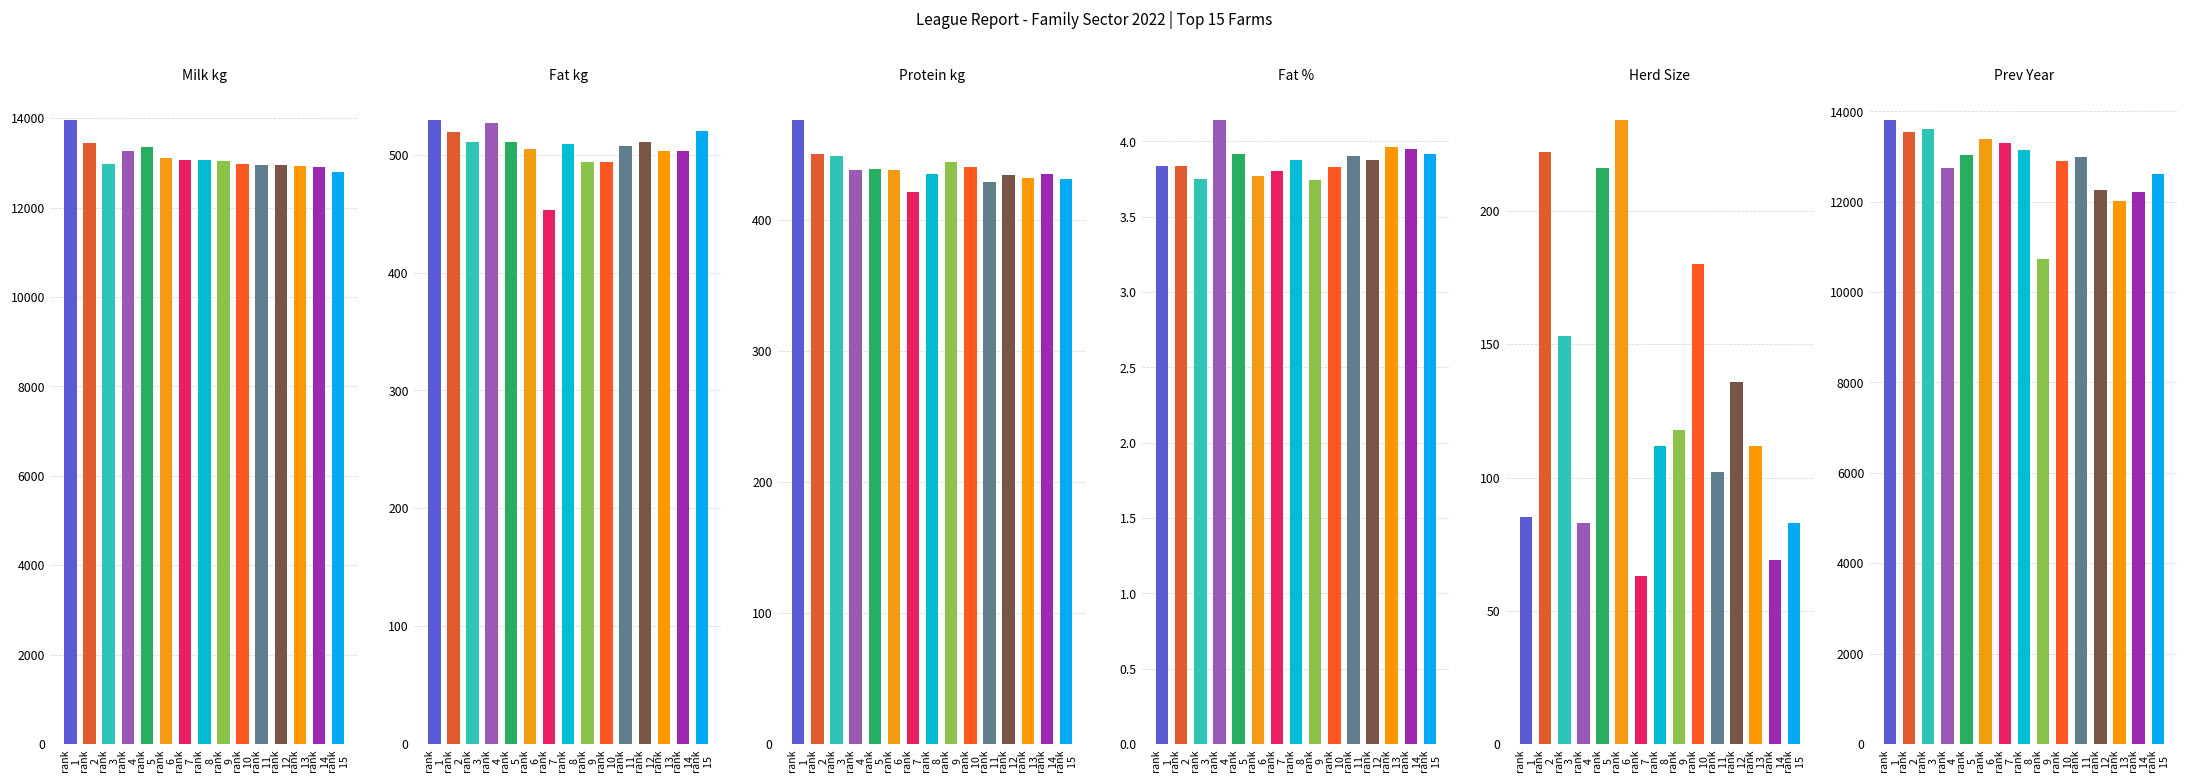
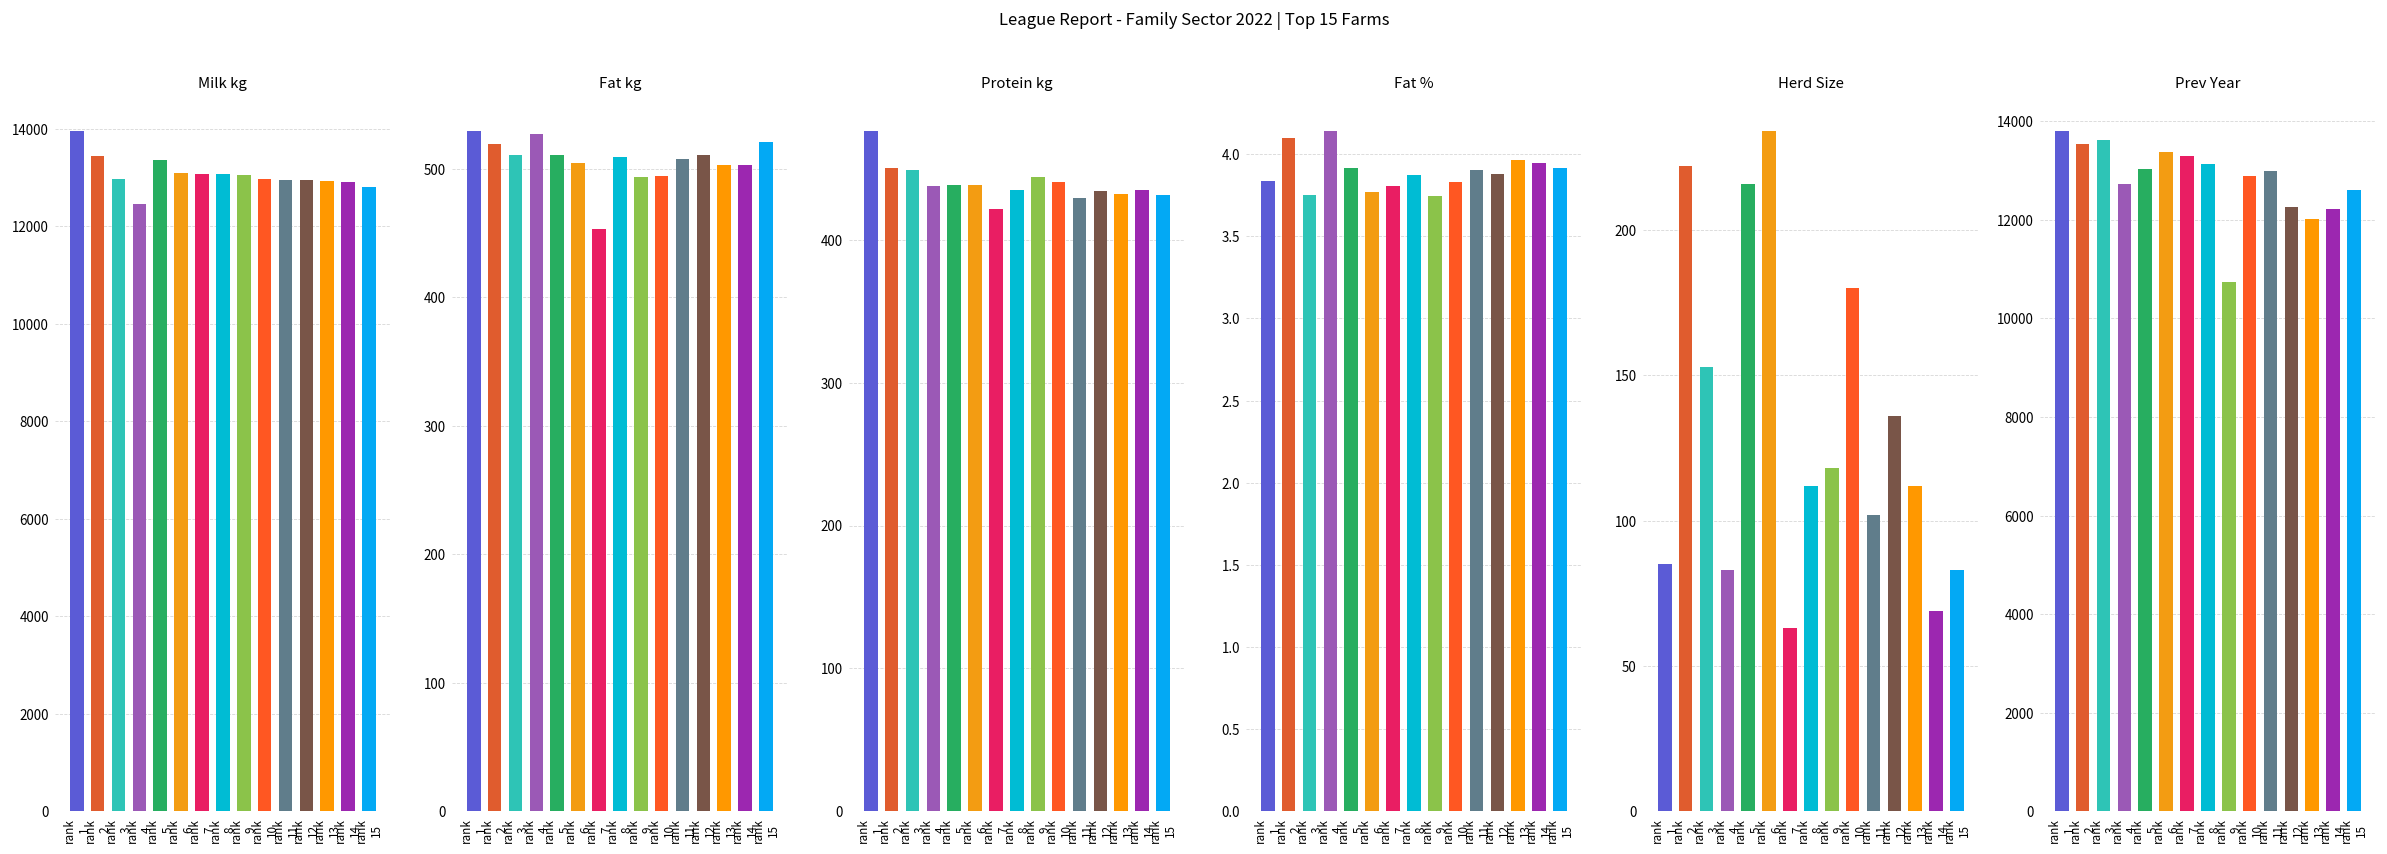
  {
    "Milk kg": {
      "rank 1": 14000,
      "rank 2": 13400,
      "rank 3": 13000,
-     "rank 4": 13300,
+     "rank 4": 12500,
      "rank 5": 13400,
      "rank 6": 13100,
      "rank 7": 13100,
      "rank 8": 13100,
      "rank 9": 13000,
      "rank 10": 13000,
      "rank 11": 13000,
      "rank 12": 13000,
      "rank 13": 12900,
      "rank 14": 12900,
      "rank 15": 12800
    },
    "Fat kg": {
      "rank 1": 529,
      "rank 2": 519,
      "rank 3": 511,
      "rank 4": 527,
      "rank 5": 511,
      "rank 6": 505,
      "rank 7": 453,
      "rank 8": 509,
      "rank 9": 494,
      "rank 10": 494,
      "rank 11": 507,
      "rank 12": 511,
      "rank 13": 503,
      "rank 14": 503,
      "rank 15": 521
    },
    "Protein kg": {
      "rank 1": 476,
      "rank 2": 450,
      "rank 3": 449,
      "rank 4": 438,
      "rank 5": 439,
      "rank 6": 438,
      "rank 7": 422,
      "rank 8": 435,
      "rank 9": 444,
      "rank 10": 440,
      "rank 11": 429,
      "rank 12": 434,
      "rank 13": 432,
      "rank 14": 435,
      "rank 15": 431
    },
    "Fat %": {
      "rank 1": 3.83,
-     "rank 2": 3.84,
+     "rank 2": 4.10,
      "rank 3": 3.75,
      "rank 4": 4.14,
      "rank 5": 3.92,
      "rank 6": 3.77,
      "rank 7": 3.80,
      "rank 8": 3.87,
      "rank 9": 3.75,
      "rank 10": 3.83,
      "rank 11": 3.90,
      "rank 12": 3.88,
      "rank 13": 3.96,
      "rank 14": 3.95,
      "rank 15": 3.92
    },
    "Herd Size": {
      "rank 1": 85,
      "rank 2": 222,
      "rank 3": 153,
      "rank 4": 83,
      "rank 5": 216,
      "rank 6": 234,
      "rank 7": 63,
      "rank 8": 112,
      "rank 9": 118,
      "rank 10": 180,
      "rank 11": 102,
      "rank 12": 136,
      "rank 13": 112,
      "rank 14": 69,
      "rank 15": 83
    },
    "Prev Year": {
      "rank 1": 13800,
      "rank 2": 13500,
      "rank 3": 13600,
      "rank 4": 12700,
      "rank 5": 13000,
      "rank 6": 13400,
      "rank 7": 13300,
      "rank 8": 13100,
      "rank 9": 10700,
      "rank 10": 12900,
      "rank 11": 13000,
      "rank 12": 12300,
      "rank 13": 12000,
      "rank 14": 12200,
      "rank 15": 12600
    }
  }
